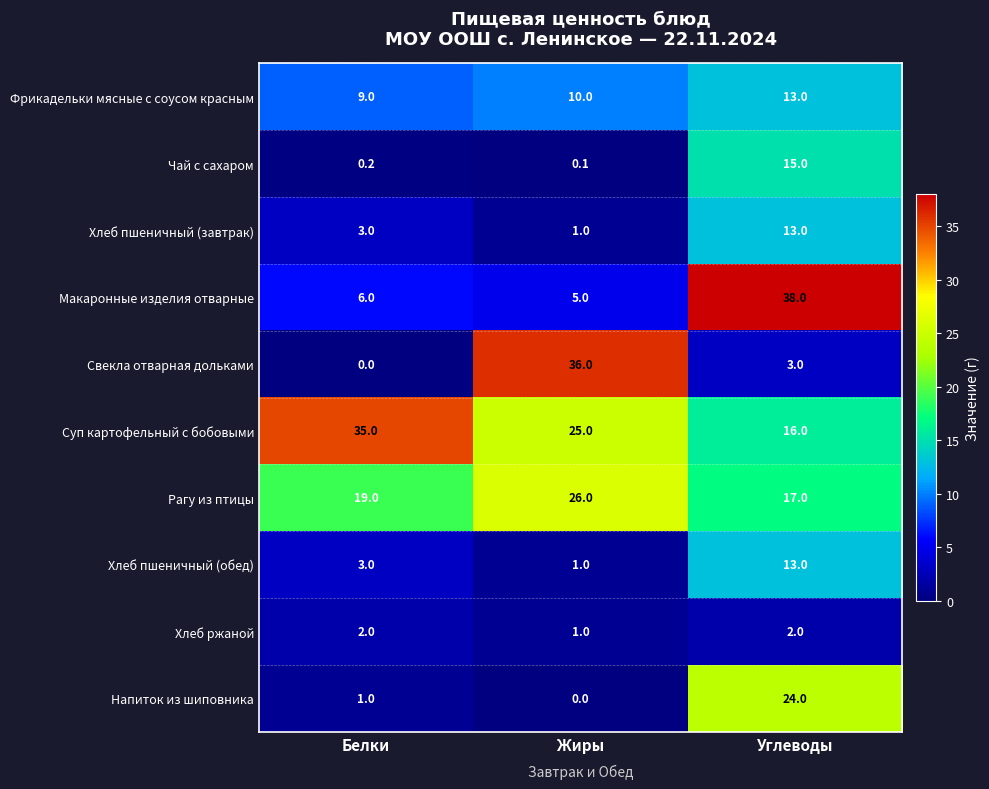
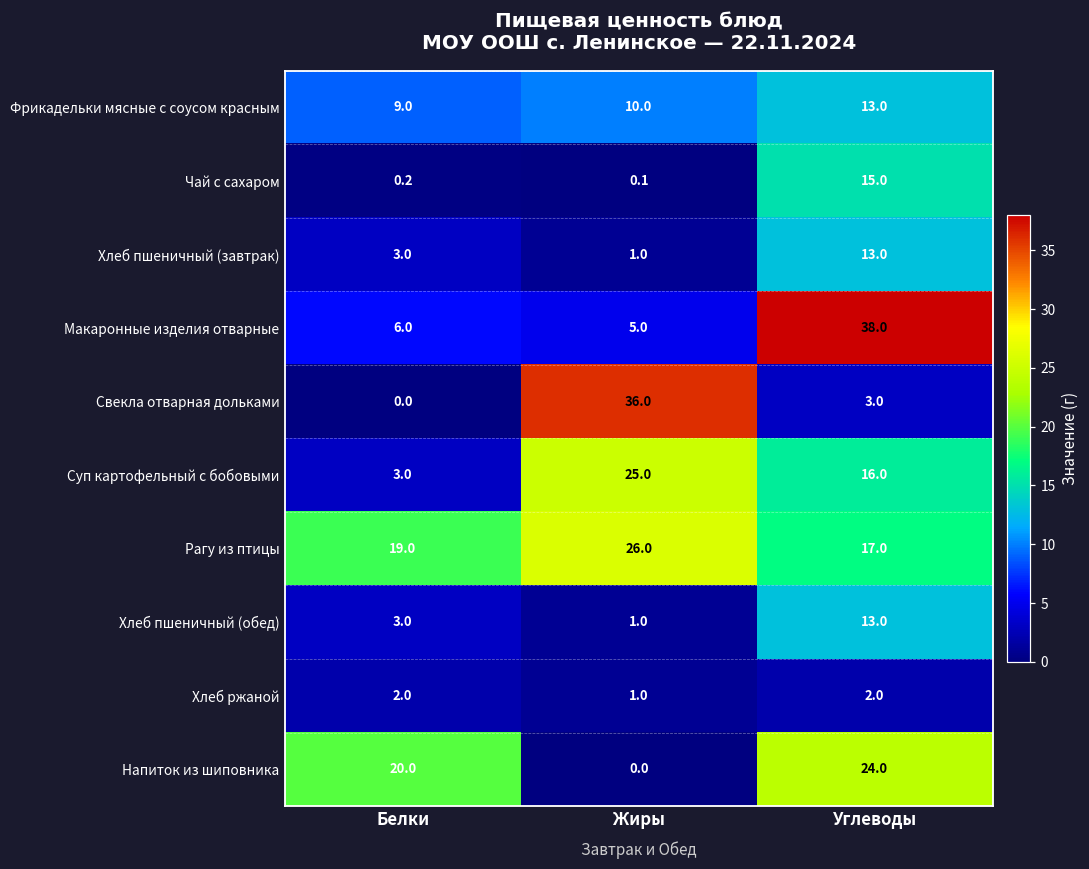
  {
    "Фрикадельки мясные с соусом красным": {
      "Белки": 9.0,
      "Жиры": 10.0,
      "Углеводы": 13.0
    },
    "Чай с сахаром": {
      "Белки": 0.2,
      "Жиры": 0.1,
      "Углеводы": 15.0
    },
    "Хлеб пшеничный (завтрак)": {
      "Белки": 3.0,
      "Жиры": 1.0,
      "Углеводы": 13.0
    },
    "Макаронные изделия отварные": {
      "Белки": 6.0,
      "Жиры": 5.0,
      "Углеводы": 38.0
    },
    "Свекла отварная дольками": {
      "Белки": 0.0,
      "Жиры": 36.0,
      "Углеводы": 3.0
    },
    "Суп картофельный с бобовыми": {
-     "Белки": 35.0,
+     "Белки": 3.0,
      "Жиры": 25.0,
      "Углеводы": 16.0
    },
    "Рагу из птицы": {
      "Белки": 19.0,
      "Жиры": 26.0,
      "Углеводы": 17.0
    },
    "Хлеб пшеничный (обед)": {
      "Белки": 3.0,
      "Жиры": 1.0,
      "Углеводы": 13.0
    },
    "Хлеб ржаной": {
      "Белки": 2.0,
      "Жиры": 1.0,
      "Углеводы": 2.0
    },
    "Напиток из шиповника": {
-     "Белки": 1.0,
+     "Белки": 20.0,
      "Жиры": 0.0,
      "Углеводы": 24.0
    }
  }
